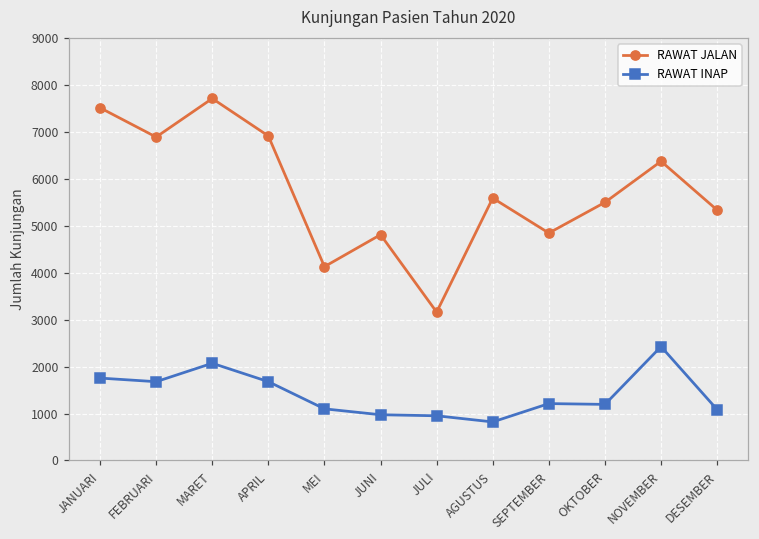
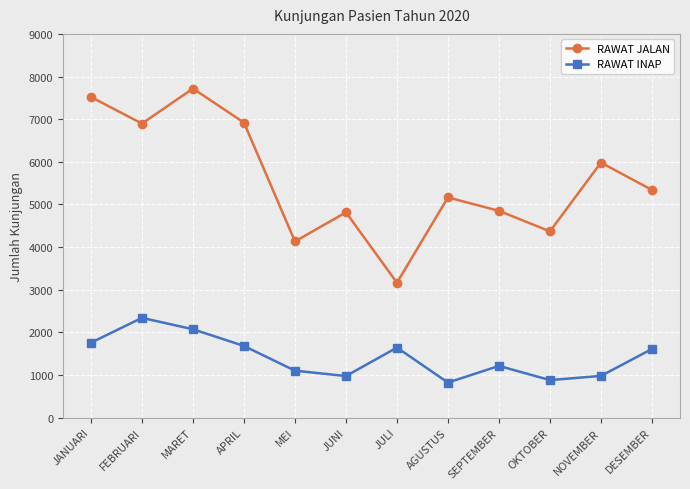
  {
    "RAWAT JALAN": {
      "JANUARI": 7500,
      "FEBRUARI": 6900,
      "MARET": 7700,
      "APRIL": 6900,
      "MEI": 4100,
      "JUNI": 4800,
      "JULI": 3200,
-     "AGUSTUS": 5600,
+     "AGUSTUS": 5200,
      "SEPTEMBER": 4800,
-     "OKTOBER": 5500,
-     "NOVEMBER": 6400,
+     "OKTOBER": 4400,
+     "NOVEMBER": 6000,
      "DESEMBER": 5300
    },
    "RAWAT INAP": {
      "JANUARI": 1800,
-     "FEBRUARI": 1700,
+     "FEBRUARI": 2300,
      "MARET": 2100,
      "APRIL": 1700,
      "MEI": 1100,
      "JUNI": 1000,
-     "JULI": 1000,
+     "JULI": 1600,
      "AGUSTUS": 800,
      "SEPTEMBER": 1200,
-     "OKTOBER": 1200,
-     "NOVEMBER": 2400,
-     "DESEMBER": 1100
+     "OKTOBER": 900,
+     "NOVEMBER": 1000,
+     "DESEMBER": 1600
    }
  }
